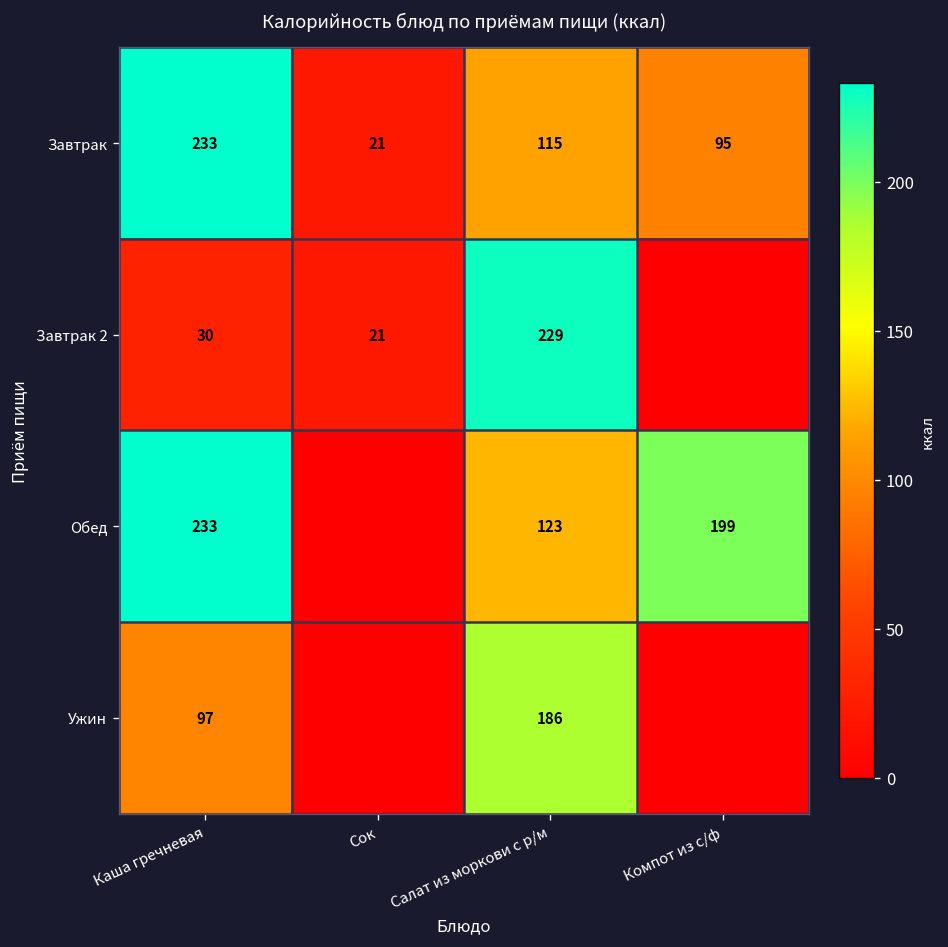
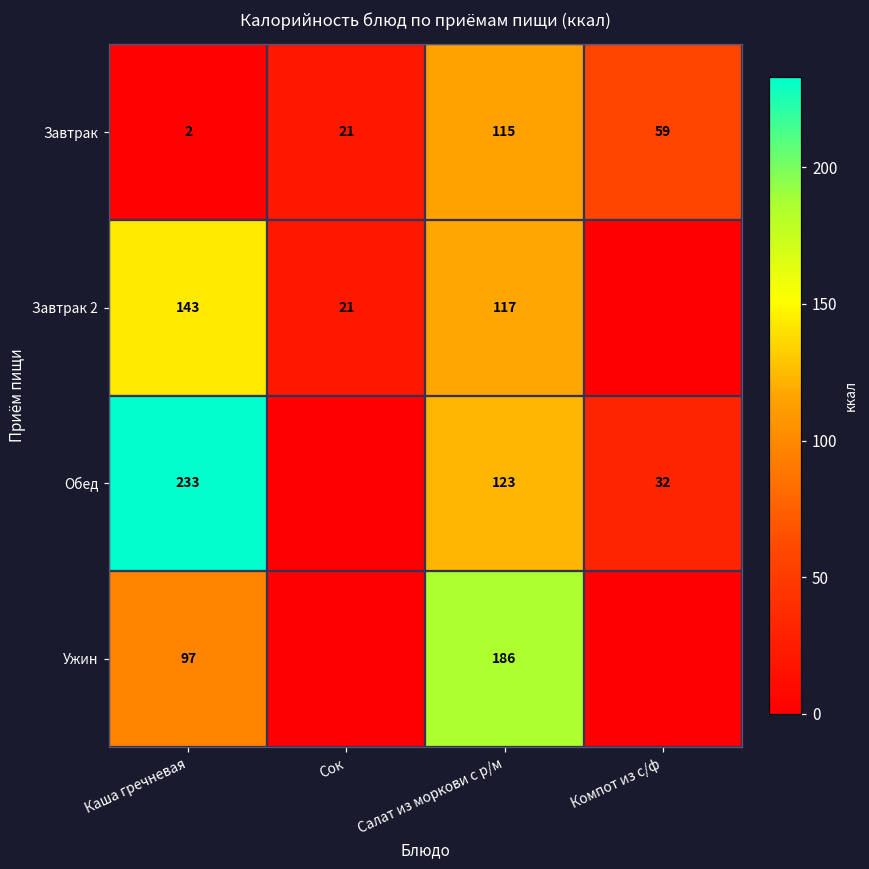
  {
    "Завтрак": {
-     "Каша гречневая": 233,
+     "Каша гречневая": 2,
      "Сок": 21,
      "Салат из моркови с р/м": 115,
-     "Компот из с/ф": 95
+     "Компот из с/ф": 59
    },
    "Завтрак 2": {
-     "Каша гречневая": 30,
+     "Каша гречневая": 143,
      "Сок": 21,
-     "Салат из моркови с р/м": 229
+     "Салат из моркови с р/м": 117
    },
    "Обед": {
      "Каша гречневая": 233,
      "Салат из моркови с р/м": 123,
-     "Компот из с/ф": 199
+     "Компот из с/ф": 32
    },
    "Ужин": {
      "Каша гречневая": 97,
      "Салат из моркови с р/м": 186
    }
  }
